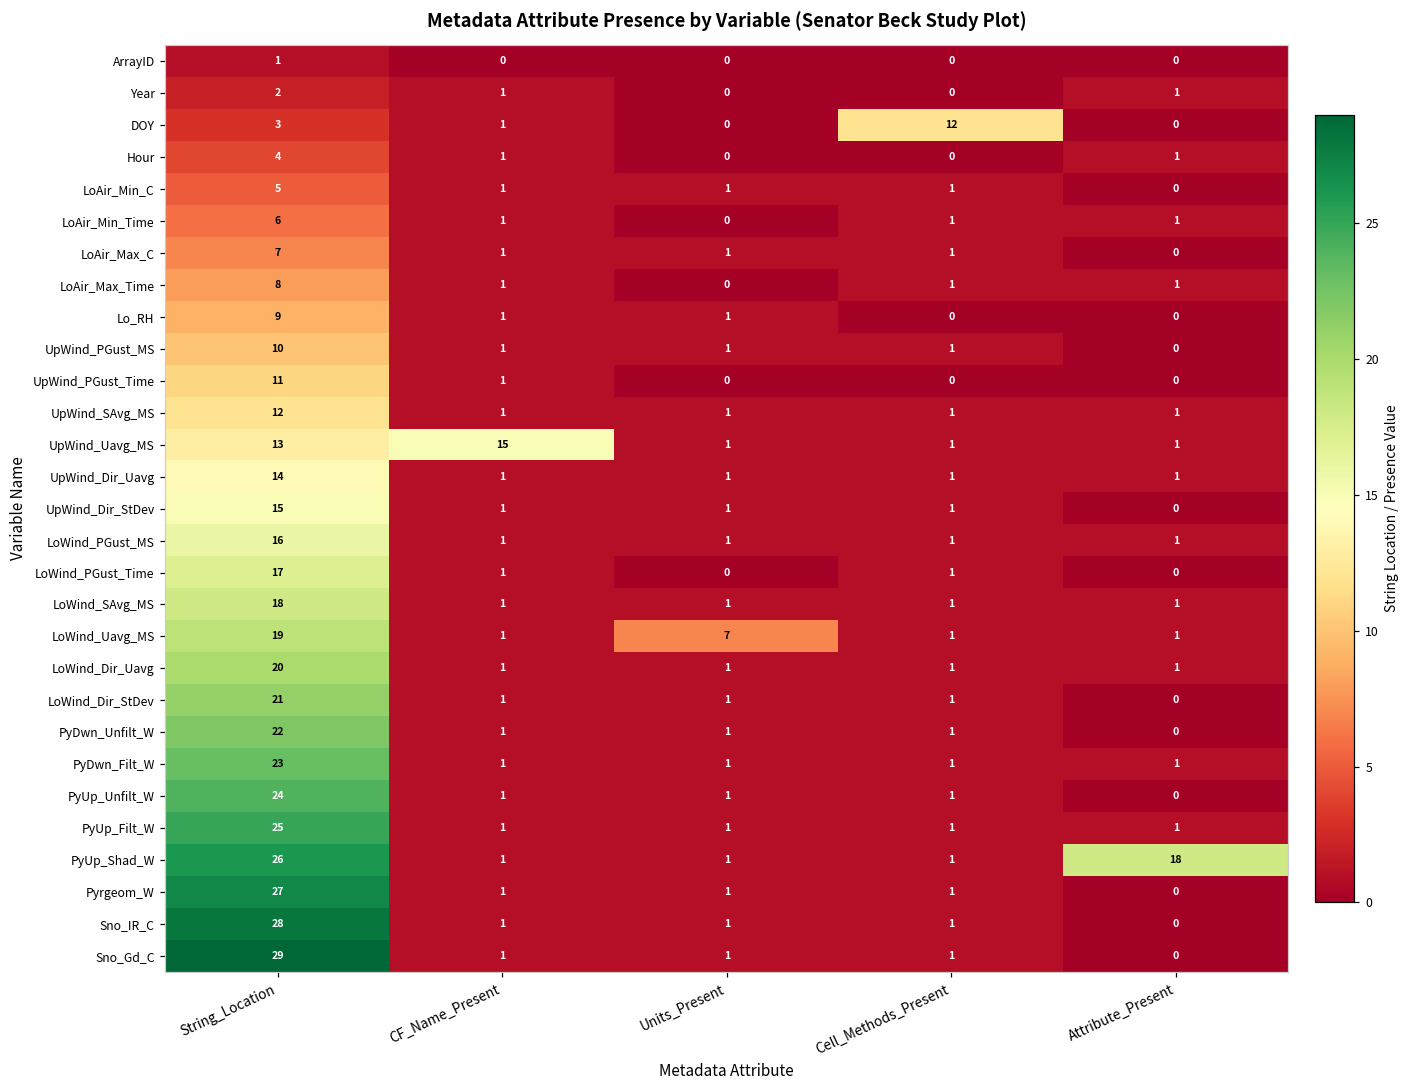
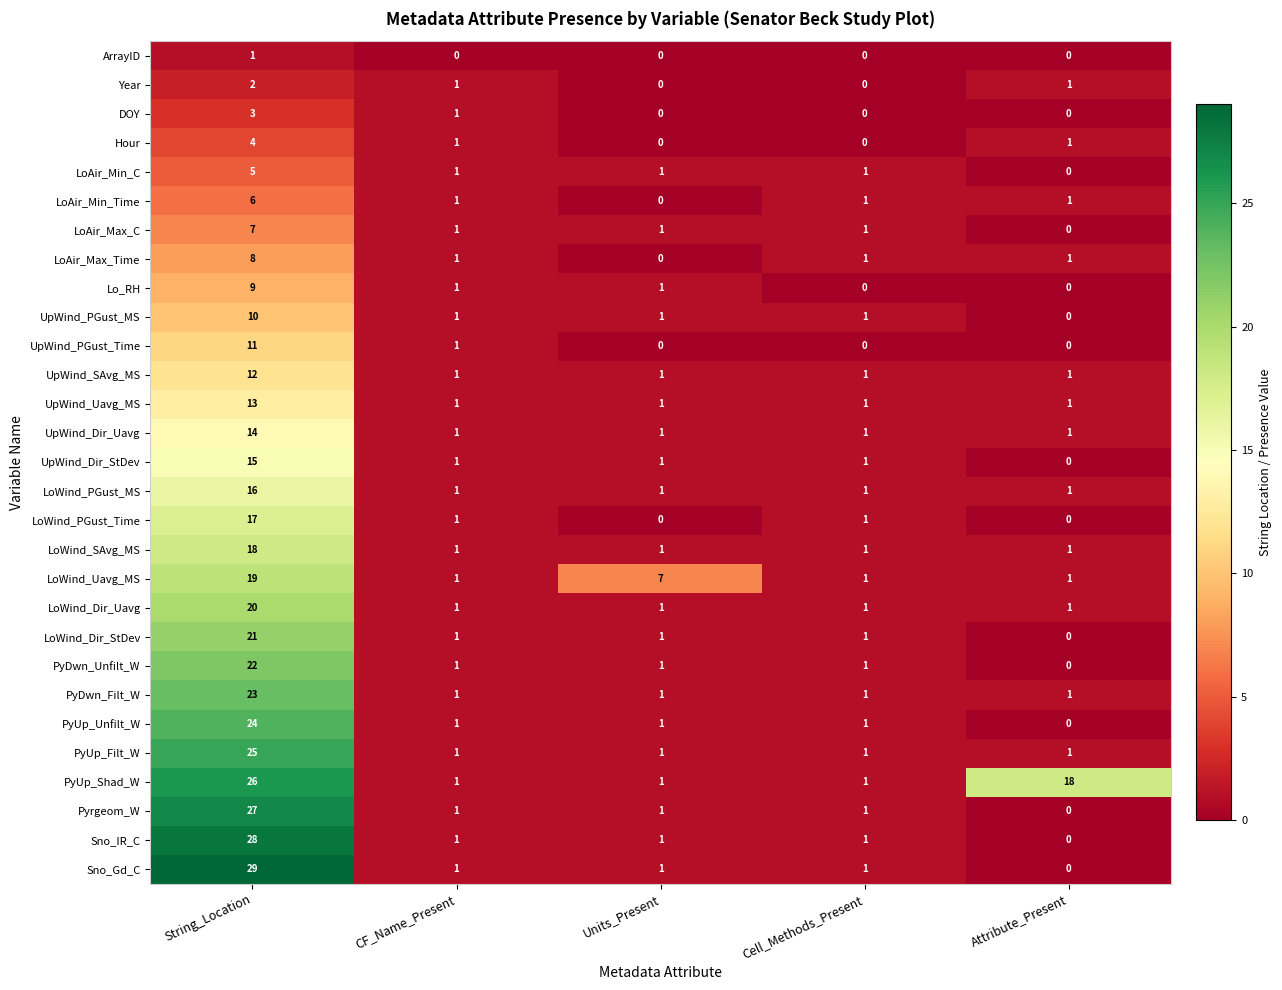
  {
    "ArrayID": {
      "String_Location": 1,
      "CF_Name_Present": 0,
      "Units_Present": 0,
      "Cell_Methods_Present": 0,
      "Attribute_Present": 0
    },
    "Year": {
      "String_Location": 2,
      "CF_Name_Present": 1,
      "Units_Present": 0,
      "Cell_Methods_Present": 0,
      "Attribute_Present": 1
    },
    "DOY": {
      "String_Location": 3,
      "CF_Name_Present": 1,
      "Units_Present": 0,
-     "Cell_Methods_Present": 12,
+     "Cell_Methods_Present": 0,
      "Attribute_Present": 0
    },
    "Hour": {
      "String_Location": 4,
      "CF_Name_Present": 1,
      "Units_Present": 0,
      "Cell_Methods_Present": 0,
      "Attribute_Present": 1
    },
    "LoAir_Min_C": {
      "String_Location": 5,
      "CF_Name_Present": 1,
      "Units_Present": 1,
      "Cell_Methods_Present": 1,
      "Attribute_Present": 0
    },
    "LoAir_Min_Time": {
      "String_Location": 6,
      "CF_Name_Present": 1,
      "Units_Present": 0,
      "Cell_Methods_Present": 1,
      "Attribute_Present": 1
    },
    "LoAir_Max_C": {
      "String_Location": 7,
      "CF_Name_Present": 1,
      "Units_Present": 1,
      "Cell_Methods_Present": 1,
      "Attribute_Present": 0
    },
    "LoAir_Max_Time": {
      "String_Location": 8,
      "CF_Name_Present": 1,
      "Units_Present": 0,
      "Cell_Methods_Present": 1,
      "Attribute_Present": 1
    },
    "Lo_RH": {
      "String_Location": 9,
      "CF_Name_Present": 1,
      "Units_Present": 1,
      "Cell_Methods_Present": 0,
      "Attribute_Present": 0
    },
    "UpWind_PGust_MS": {
      "String_Location": 10,
      "CF_Name_Present": 1,
      "Units_Present": 1,
      "Cell_Methods_Present": 1,
      "Attribute_Present": 0
    },
    "UpWind_PGust_Time": {
      "String_Location": 11,
      "CF_Name_Present": 1,
      "Units_Present": 0,
      "Cell_Methods_Present": 0,
      "Attribute_Present": 0
    },
    "UpWind_SAvg_MS": {
      "String_Location": 12,
      "CF_Name_Present": 1,
      "Units_Present": 1,
      "Cell_Methods_Present": 1,
      "Attribute_Present": 1
    },
    "UpWind_Uavg_MS": {
      "String_Location": 13,
-     "CF_Name_Present": 15,
+     "CF_Name_Present": 1,
      "Units_Present": 1,
      "Cell_Methods_Present": 1,
      "Attribute_Present": 1
    },
    "UpWind_Dir_Uavg": {
      "String_Location": 14,
      "CF_Name_Present": 1,
      "Units_Present": 1,
      "Cell_Methods_Present": 1,
      "Attribute_Present": 1
    },
    "UpWind_Dir_StDev": {
      "String_Location": 15,
      "CF_Name_Present": 1,
      "Units_Present": 1,
      "Cell_Methods_Present": 1,
      "Attribute_Present": 0
    },
    "LoWind_PGust_MS": {
      "String_Location": 16,
      "CF_Name_Present": 1,
      "Units_Present": 1,
      "Cell_Methods_Present": 1,
      "Attribute_Present": 1
    },
    "LoWind_PGust_Time": {
      "String_Location": 17,
      "CF_Name_Present": 1,
      "Units_Present": 0,
      "Cell_Methods_Present": 1,
      "Attribute_Present": 0
    },
    "LoWind_SAvg_MS": {
      "String_Location": 18,
      "CF_Name_Present": 1,
      "Units_Present": 1,
      "Cell_Methods_Present": 1,
      "Attribute_Present": 1
    },
    "LoWind_Uavg_MS": {
      "String_Location": 19,
      "CF_Name_Present": 1,
      "Units_Present": 7,
      "Cell_Methods_Present": 1,
      "Attribute_Present": 1
    },
    "LoWind_Dir_Uavg": {
      "String_Location": 20,
      "CF_Name_Present": 1,
      "Units_Present": 1,
      "Cell_Methods_Present": 1,
      "Attribute_Present": 1
    },
    "LoWind_Dir_StDev": {
      "String_Location": 21,
      "CF_Name_Present": 1,
      "Units_Present": 1,
      "Cell_Methods_Present": 1,
      "Attribute_Present": 0
    },
    "PyDwn_Unfilt_W": {
      "String_Location": 22,
      "CF_Name_Present": 1,
      "Units_Present": 1,
      "Cell_Methods_Present": 1,
      "Attribute_Present": 0
    },
    "PyDwn_Filt_W": {
      "String_Location": 23,
      "CF_Name_Present": 1,
      "Units_Present": 1,
      "Cell_Methods_Present": 1,
      "Attribute_Present": 1
    },
    "PyUp_Unfilt_W": {
      "String_Location": 24,
      "CF_Name_Present": 1,
      "Units_Present": 1,
      "Cell_Methods_Present": 1,
      "Attribute_Present": 0
    },
    "PyUp_Filt_W": {
      "String_Location": 25,
      "CF_Name_Present": 1,
      "Units_Present": 1,
      "Cell_Methods_Present": 1,
      "Attribute_Present": 1
    },
    "PyUp_Shad_W": {
      "String_Location": 26,
      "CF_Name_Present": 1,
      "Units_Present": 1,
      "Cell_Methods_Present": 1,
      "Attribute_Present": 18
    },
    "Pyrgeom_W": {
      "String_Location": 27,
      "CF_Name_Present": 1,
      "Units_Present": 1,
      "Cell_Methods_Present": 1,
      "Attribute_Present": 0
    },
    "Sno_IR_C": {
      "String_Location": 28,
      "CF_Name_Present": 1,
      "Units_Present": 1,
      "Cell_Methods_Present": 1,
      "Attribute_Present": 0
    },
    "Sno_Gd_C": {
      "String_Location": 29,
      "CF_Name_Present": 1,
      "Units_Present": 1,
      "Cell_Methods_Present": 1,
      "Attribute_Present": 0
    }
  }
